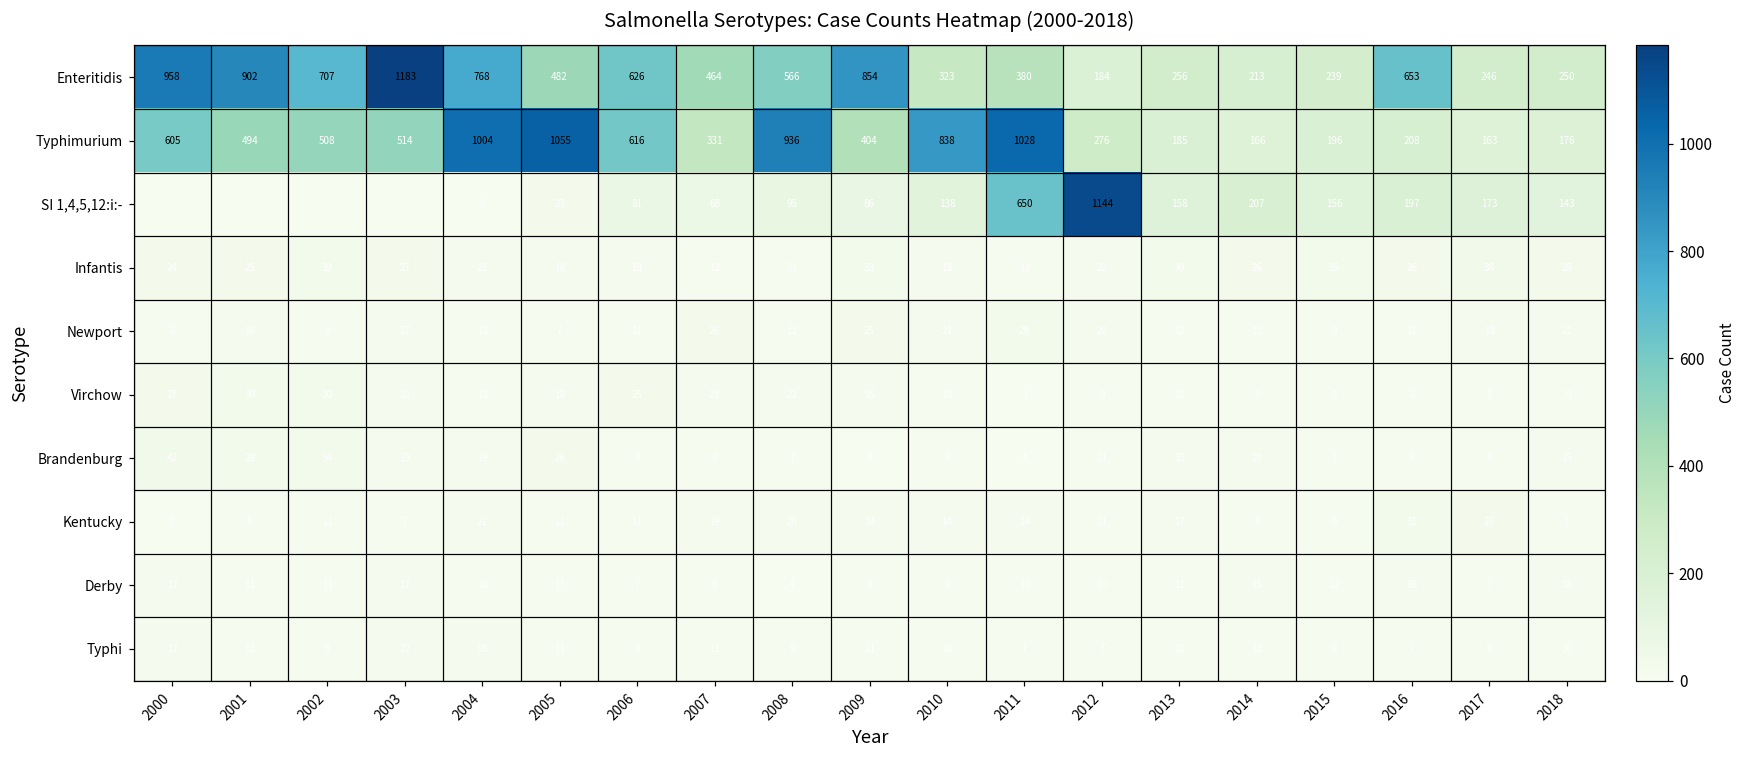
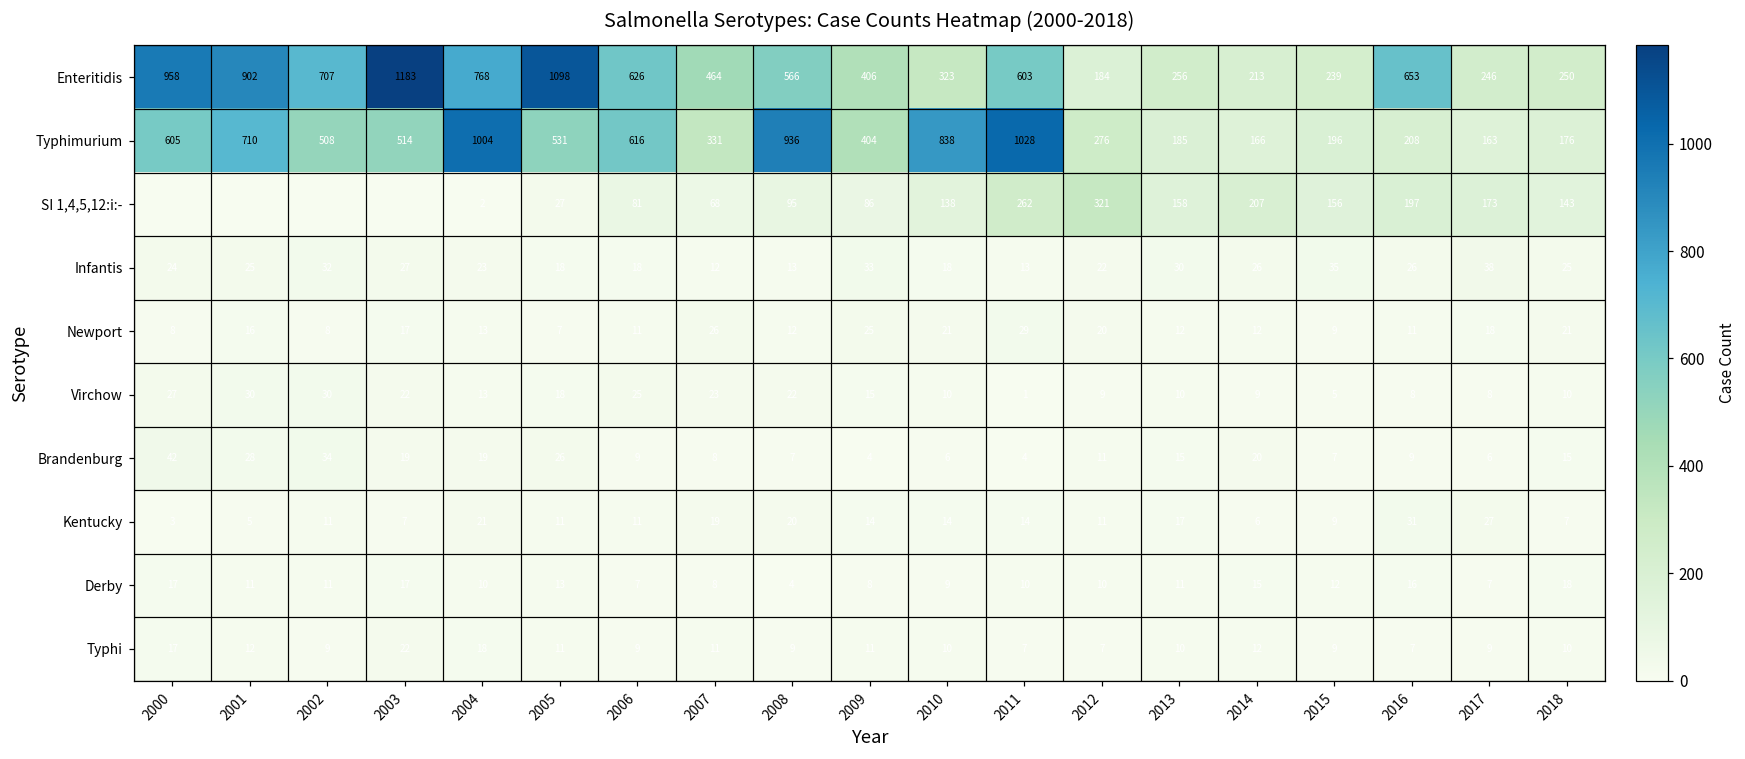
  {
    "Enteritidis": {
      "2000": 958,
      "2001": 902,
      "2002": 707,
      "2003": 1183,
      "2004": 768,
-     "2005": 482,
+     "2005": 1098,
      "2006": 626,
      "2007": 464,
      "2008": 566,
-     "2009": 854,
+     "2009": 406,
      "2010": 323,
-     "2011": 380,
+     "2011": 603,
      "2013": 256,
      "2015": 239,
      "2016": 653,
      "2017": 246,
      "2018": 250
    },
    "Typhimurium": {
      "2000": 605,
-     "2001": 494,
+     "2001": 710,
      "2002": 508,
      "2003": 514,
      "2004": 1004,
-     "2005": 1055,
+     "2005": 531,
      "2006": 616,
      "2007": 331,
      "2008": 936,
      "2009": 404,
      "2010": 838,
      "2011": 1028,
      "2012": 276
    },
    "SI 1,4,5,12:i:-": {
-     "2011": 650,
-     "2012": 1144
+     "2011": 262,
+     "2012": 321
    }
  }
